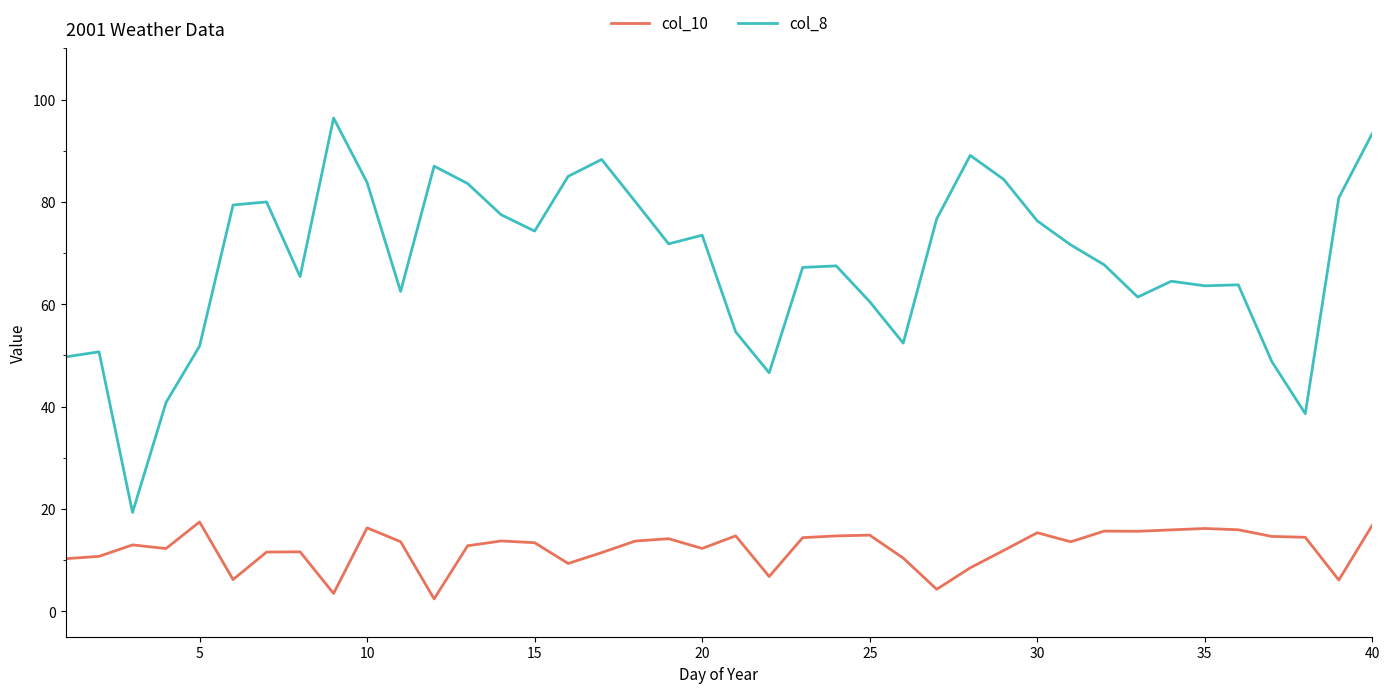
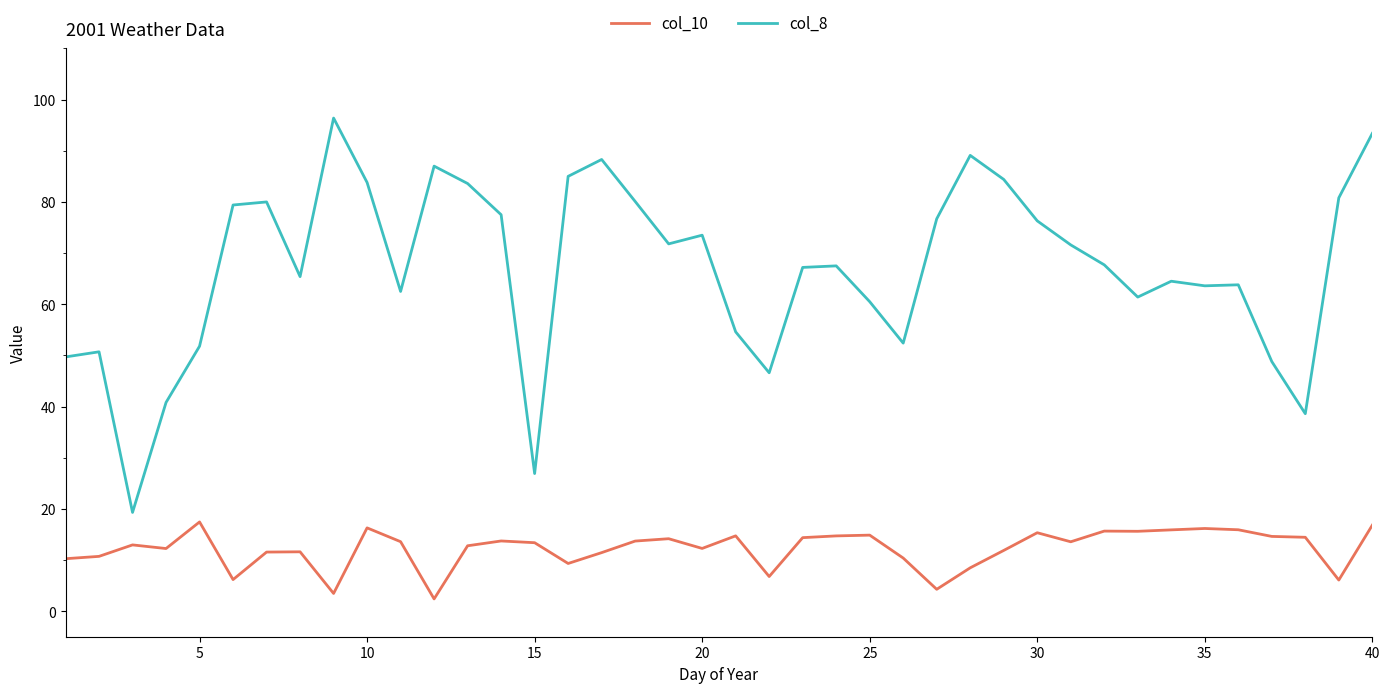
  {
    "col_10": {
      "5": 17,
      "10": 16,
      "15": 13,
      "20": 12,
      "25": 15,
      "30": 15,
      "35": 16,
      "40": 17
    },
    "col_8": {
      "5": 52,
      "10": 84,
-     "15": 74,
+     "15": 27,
      "20": 74,
      "25": 61,
      "30": 76,
      "35": 64,
      "40": 93
    }
  }
